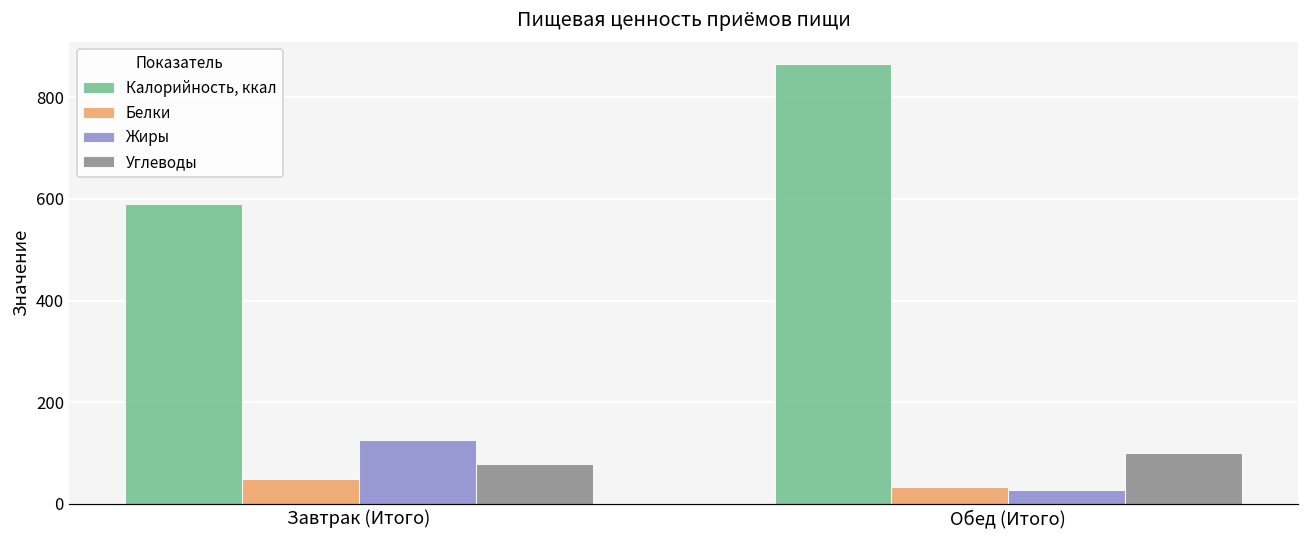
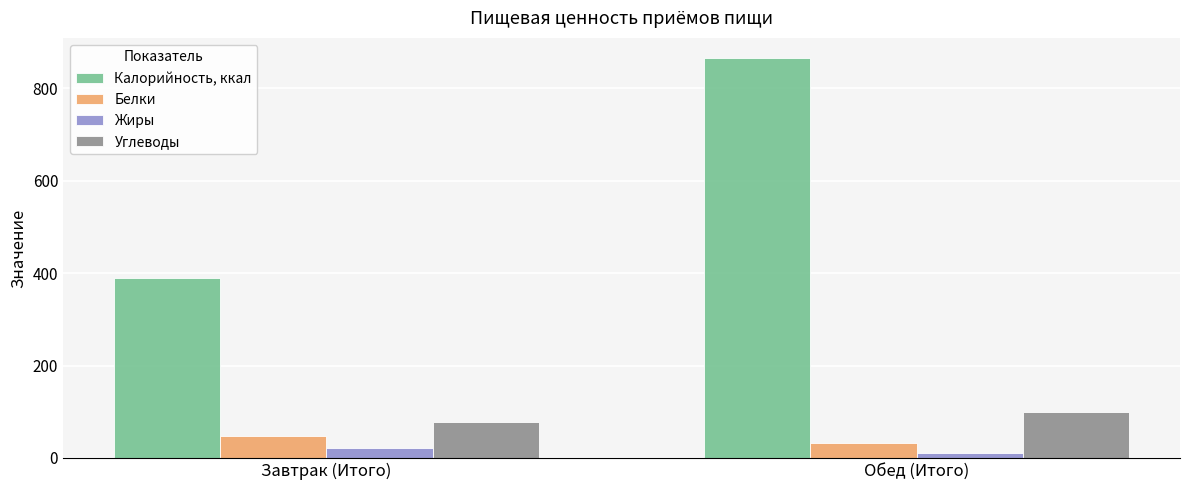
  {
    "Калорийность, ккал": {
-     "Завтрак (Итого)": 590,
+     "Завтрак (Итого)": 390,
      "Обед (Итого)": 870
    },
    "Белки": {
      "Завтрак (Итого)": 50,
      "Обед (Итого)": 30
    },
    "Жиры": {
-     "Завтрак (Итого)": 130,
-     "Обед (Итого)": 30
+     "Завтрак (Итого)": 20,
+     "Обед (Итого)": 10
    },
    "Углеводы": {
      "Завтрак (Итого)": 80,
      "Обед (Итого)": 100
    }
  }
